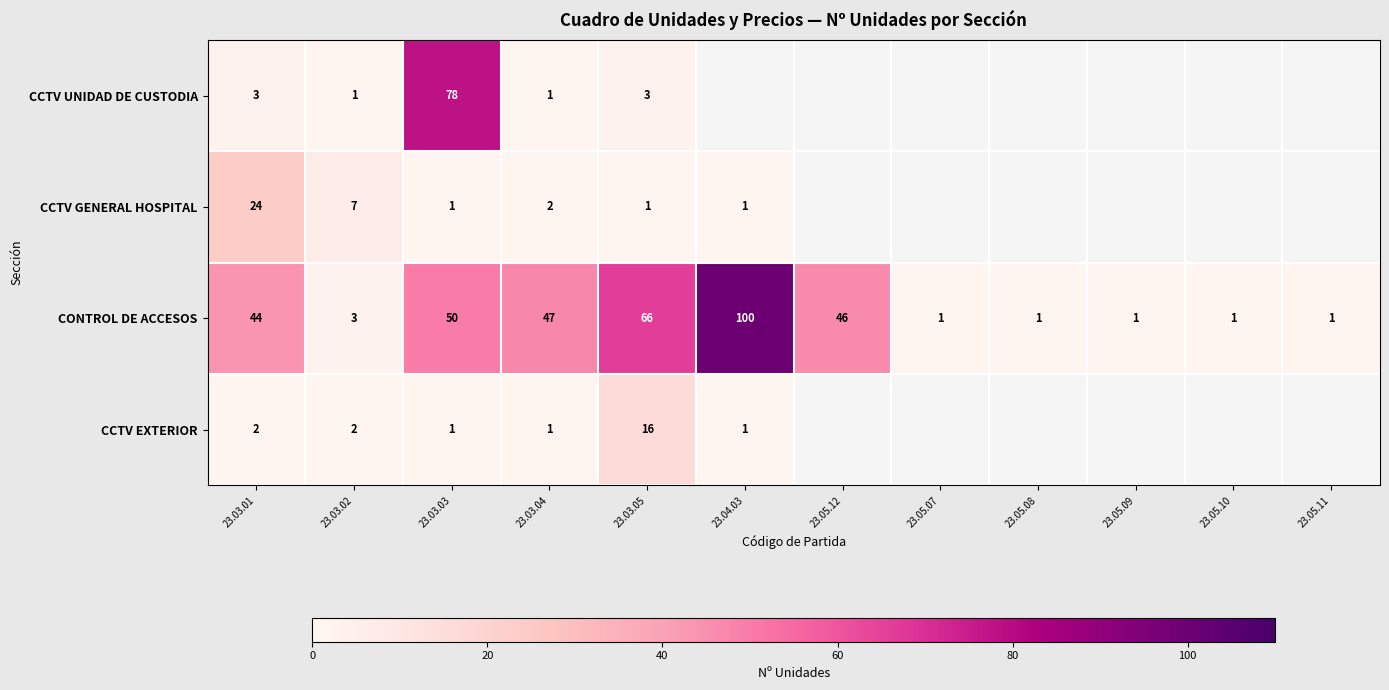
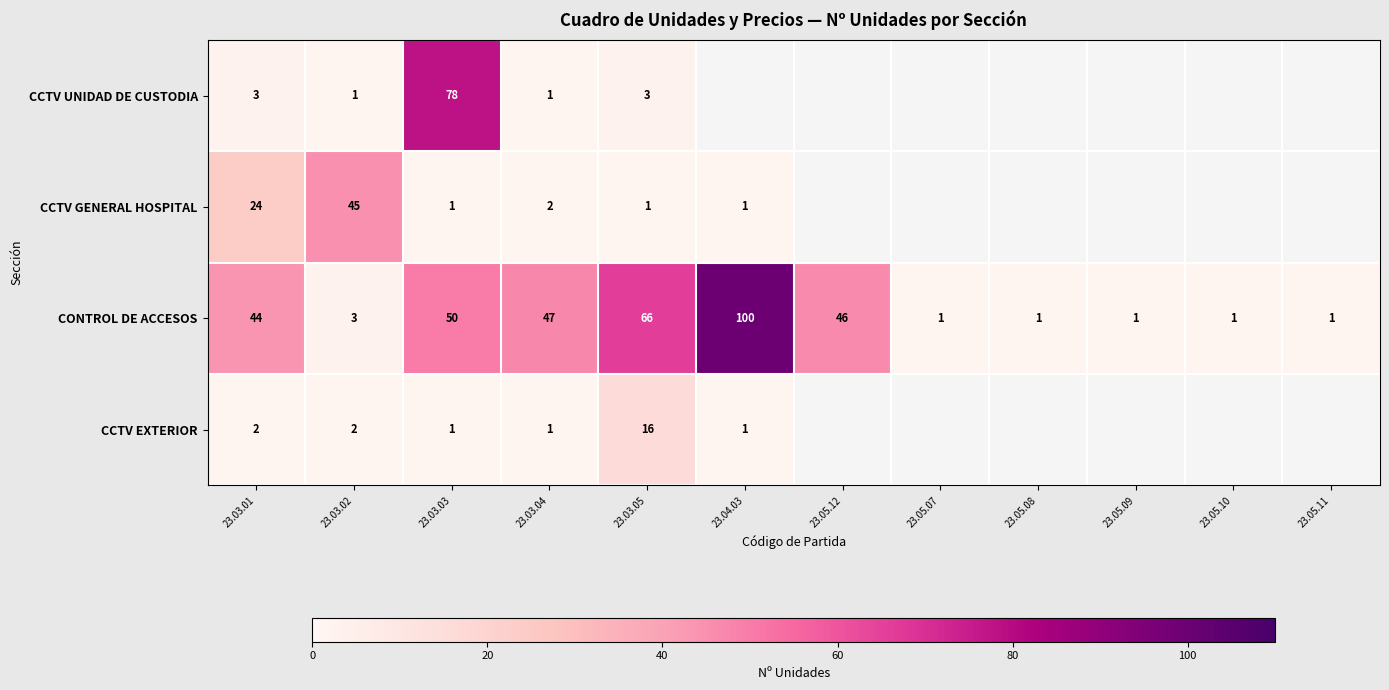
  {
    "CCTV UNIDAD DE CUSTODIA": {
      "23.03.01": 3,
      "23.03.02": 1,
      "23.03.03": 78,
      "23.03.04": 1,
      "23.03.05": 3
    },
    "CCTV GENERAL HOSPITAL": {
      "23.03.01": 24,
-     "23.03.02": 7,
+     "23.03.02": 45,
      "23.03.03": 1,
      "23.03.04": 2,
      "23.03.05": 1,
      "23.04.03": 1
    },
    "CONTROL DE ACCESOS": {
      "23.03.01": 44,
      "23.03.02": 3,
      "23.03.03": 50,
      "23.03.04": 47,
      "23.03.05": 66,
      "23.04.03": 100,
      "23.05.12": 46,
      "23.05.07": 1,
      "23.05.08": 1,
      "23.05.09": 1,
      "23.05.10": 1,
      "23.05.11": 1
    },
    "CCTV EXTERIOR": {
      "23.03.01": 2,
      "23.03.02": 2,
      "23.03.03": 1,
      "23.03.04": 1,
      "23.03.05": 16,
      "23.04.03": 1
    }
  }
